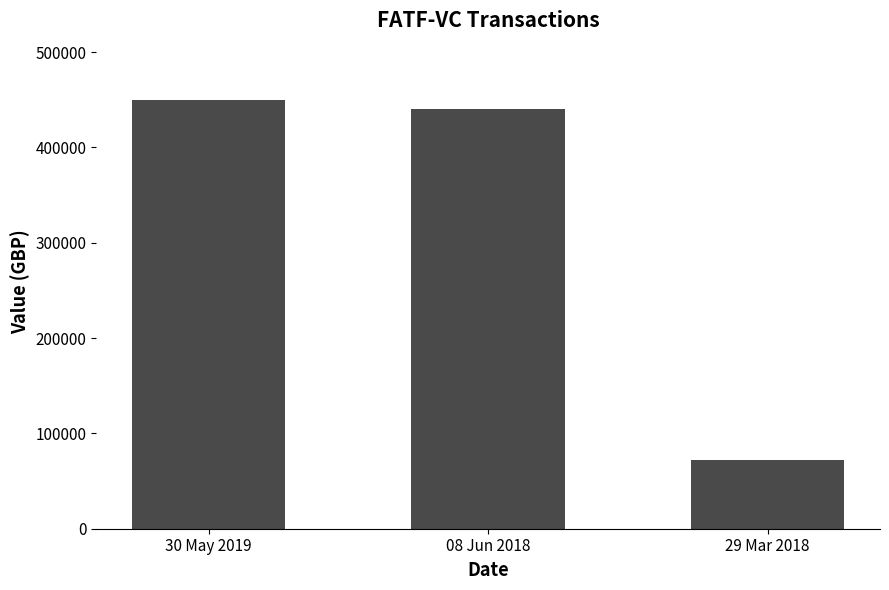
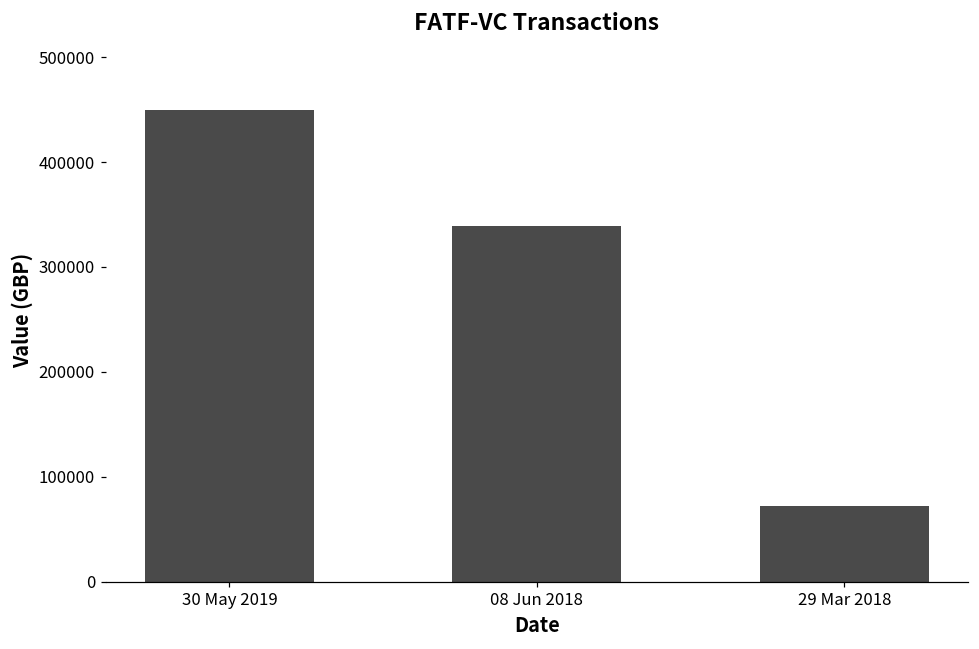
  {
    "30 May 2019": 450000,
-   "08 Jun 2018": 440000,
+   "08 Jun 2018": 340000,
    "29 Mar 2018": 70000
  }
